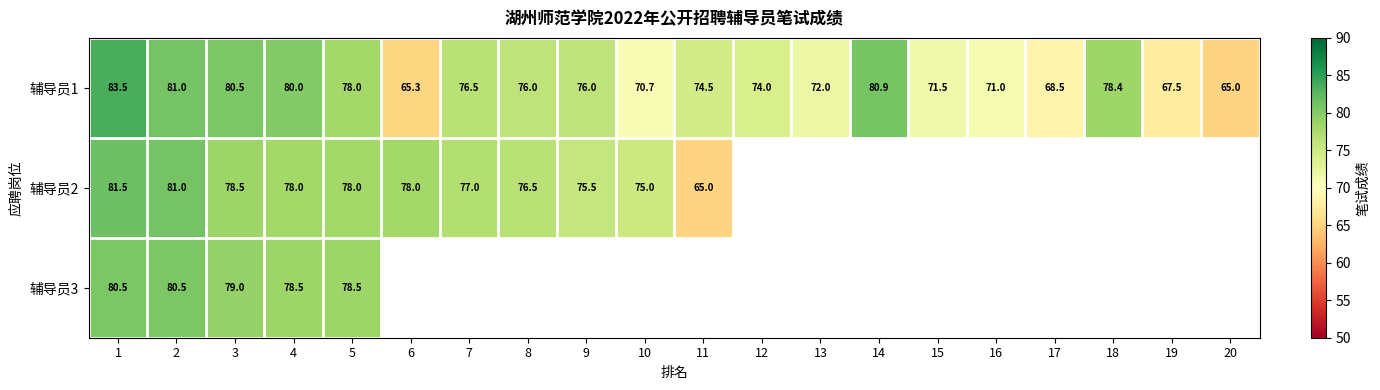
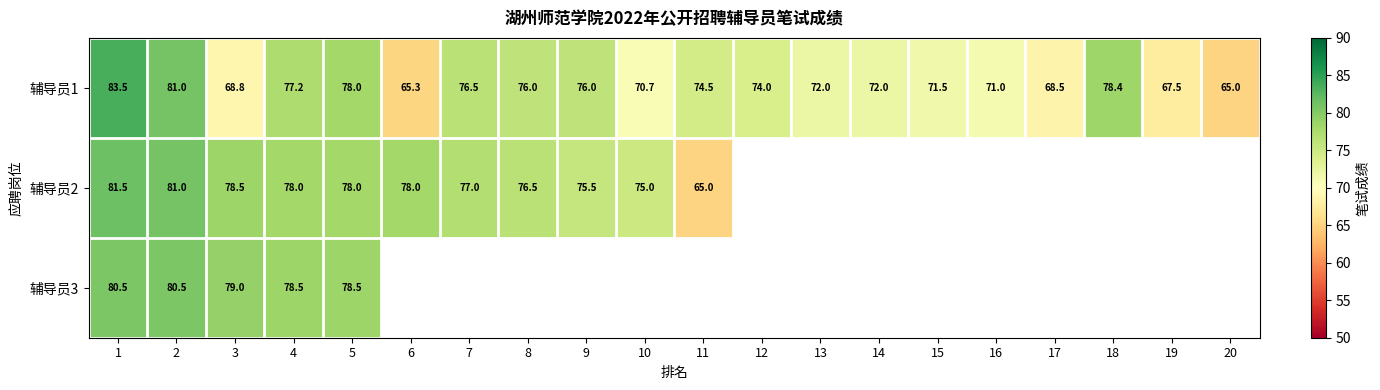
  {
    "辅导员1": {
      "1": 83.5,
      "2": 81.0,
-     "3": 80.5,
-     "4": 80.0,
+     "3": 68.8,
+     "4": 77.2,
      "5": 78.0,
      "6": 65.3,
      "7": 76.5,
      "8": 76.0,
      "9": 76.0,
      "10": 70.7,
      "11": 74.5,
      "12": 74.0,
      "13": 72.0,
-     "14": 80.9,
+     "14": 72.0,
      "15": 71.5,
      "16": 71.0,
      "17": 68.5,
      "18": 78.4,
      "19": 67.5,
      "20": 65.0
    },
    "辅导员2": {
      "1": 81.5,
      "2": 81.0,
      "3": 78.5,
      "4": 78.0,
      "5": 78.0,
      "6": 78.0,
      "7": 77.0,
      "8": 76.5,
      "9": 75.5,
      "10": 75.0,
      "11": 65.0
    },
    "辅导员3": {
      "1": 80.5,
      "2": 80.5,
      "3": 79.0,
      "4": 78.5,
      "5": 78.5
    }
  }
